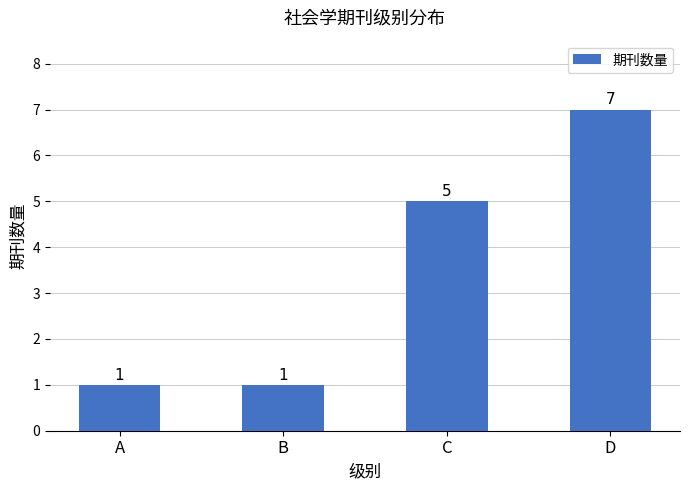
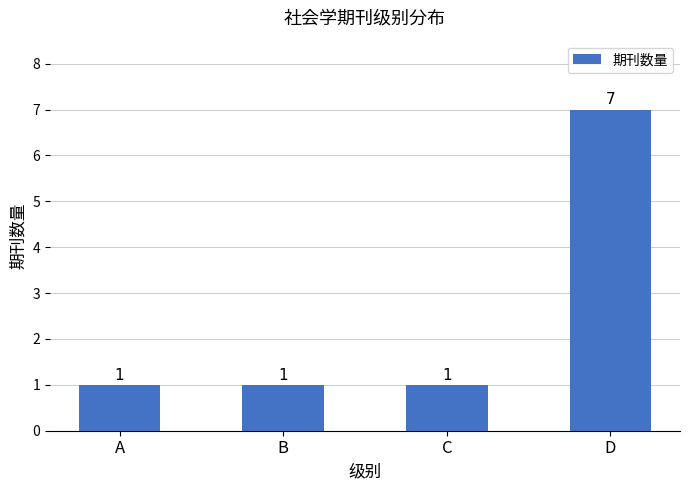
  {
    "A": 1,
    "B": 1,
-   "C": 5,
+   "C": 1,
    "D": 7
  }
